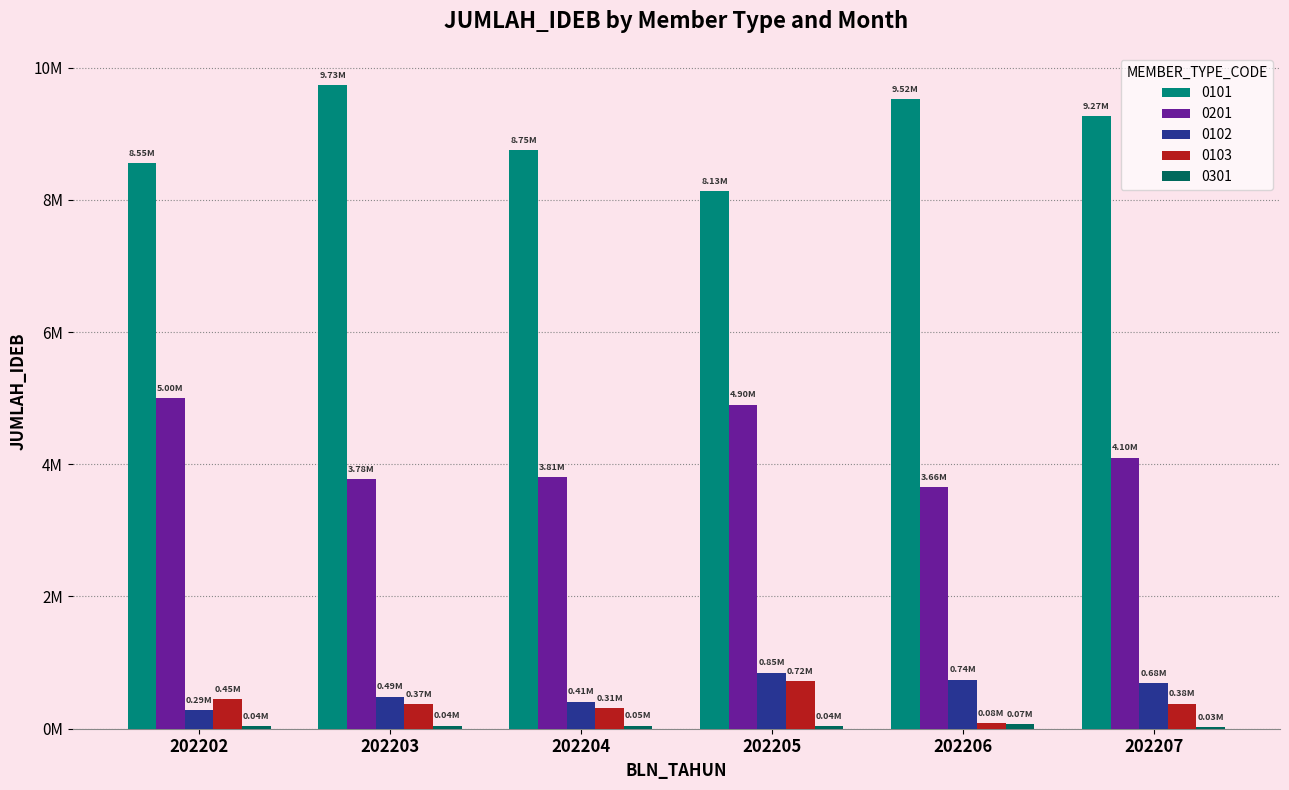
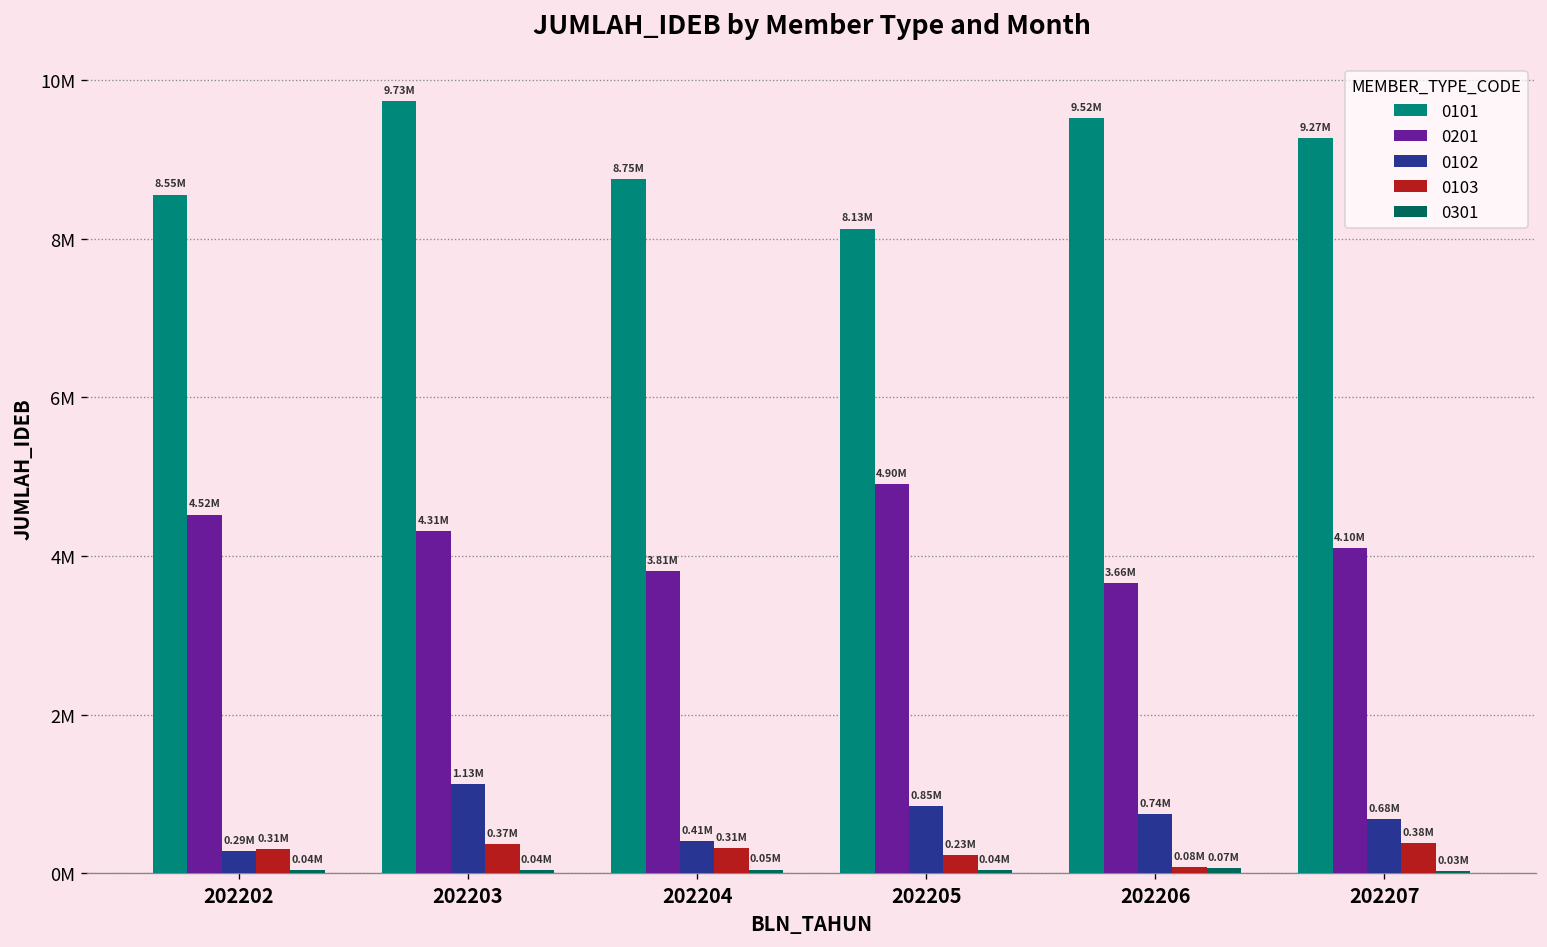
  {
    "0201": {
-     "202202": "5.00M",
-     "202203": "3.78M",
+     "202202": "4.52M",
+     "202203": "4.31M",
      "202204": "3.81M",
      "202205": "4.90M",
      "202206": "3.66M",
      "202207": "4.10M"
    },
    "0102": {
      "202202": "0.29M",
-     "202203": "0.49M",
+     "202203": "1.13M",
      "202204": "0.41M",
      "202205": "0.85M",
      "202206": "0.74M",
      "202207": "0.68M"
    },
    "0103": {
-     "202202": "0.45M",
+     "202202": "0.31M",
      "202203": "0.37M",
      "202204": "0.31M",
-     "202205": "0.72M",
+     "202205": "0.23M",
      "202206": "0.08M",
      "202207": "0.38M"
    }
  }
